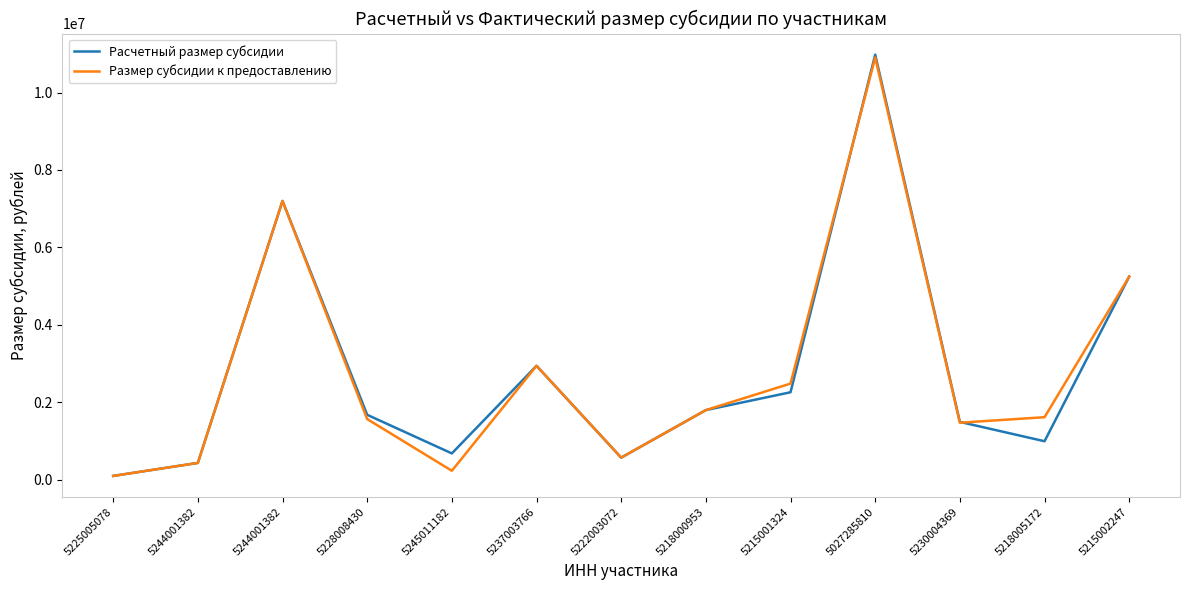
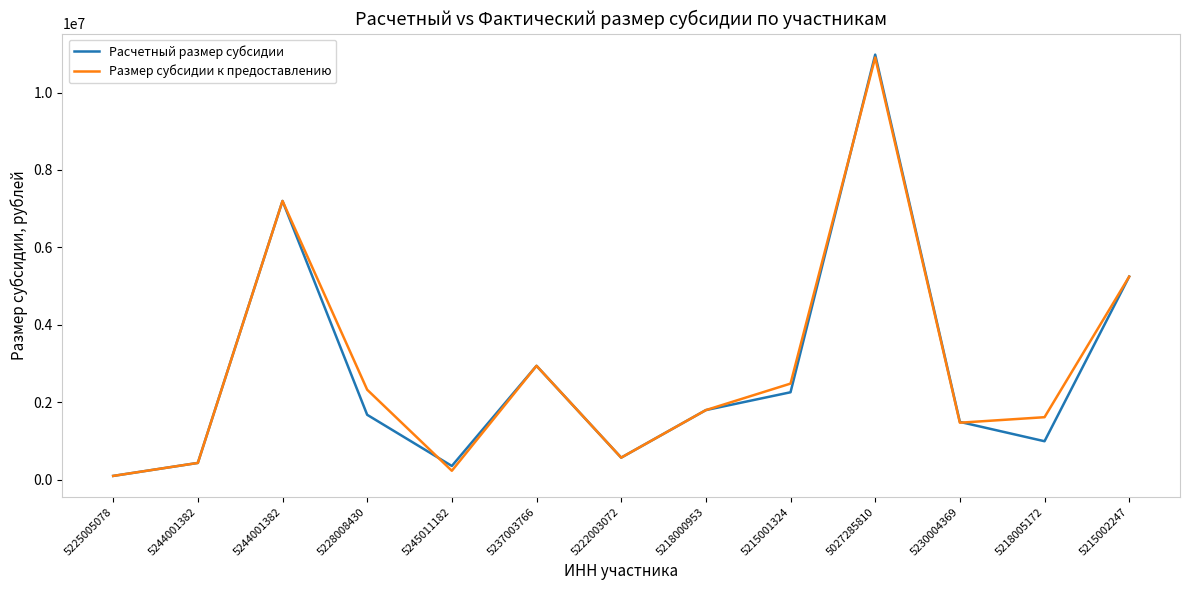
  {
    "Расчетный размер субсидии": {
      "5228008430": 1700000,
-     "5245011182": 700000,
+     "5245011182": 400000,
      "5215001324": 2300000,
      "5027285810": 11000000,
      "5218005172": 1000000
    },
    "Размер субсидии к предоставлению": {
-     "5228008430": 1600000,
+     "5228008430": 2300000,
      "5245011182": 200000,
      "5215001324": 2500000,
      "5027285810": 10900000,
      "5218005172": 1600000
    }
  }
